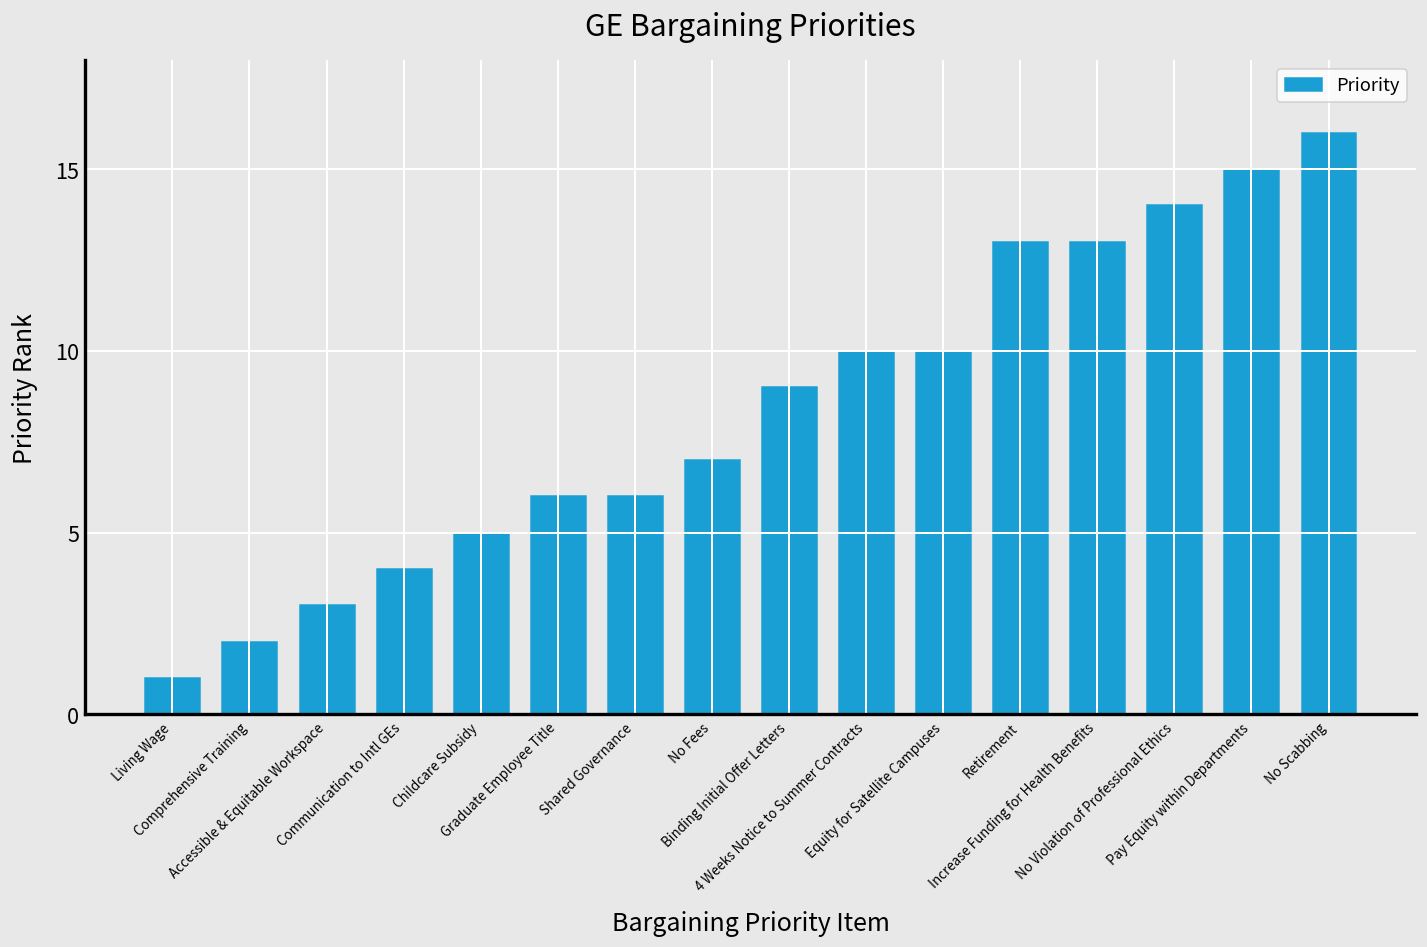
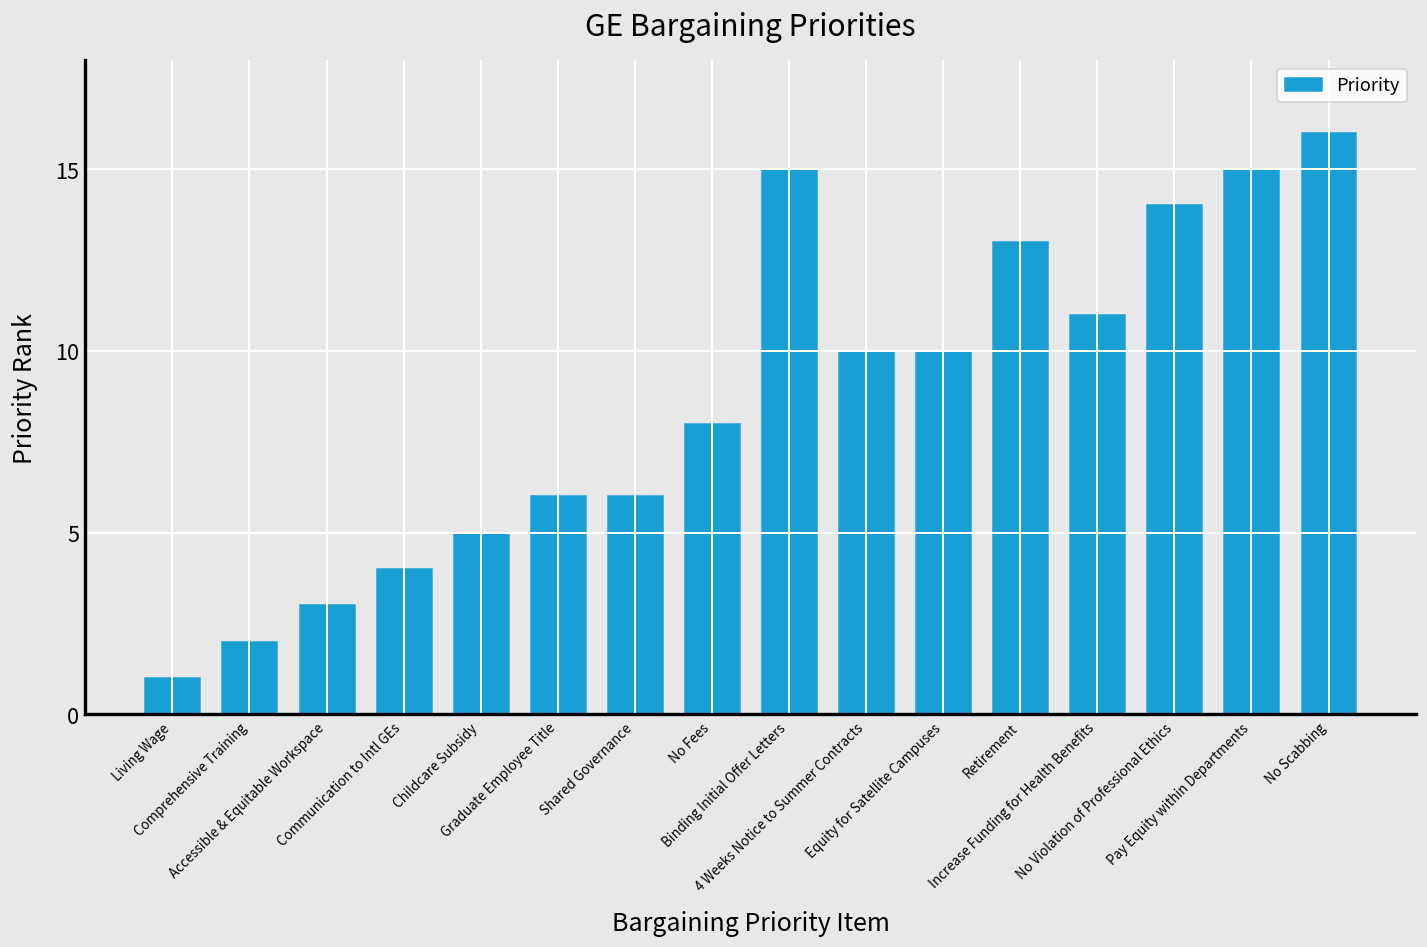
  {
    "Living Wage": 1,
    "Comprehensive Training": 2,
    "Accessible & Equitable Workspace": 3,
    "Communication to Intl GEs": 4,
    "Childcare Subsidy": 5,
    "Graduate Employee Title": 6,
    "Shared Governance": 6,
-   "No Fees": 7,
-   "Binding Initial Offer Letters": 9,
+   "No Fees": 8,
+   "Binding Initial Offer Letters": 15,
    "4 Weeks Notice to Summer Contracts": 10,
    "Equity for Satellite Campuses": 10,
    "Retirement": 13,
-   "Increase Funding for Health Benefits": 13,
+   "Increase Funding for Health Benefits": 11,
    "No Violation of Professional Ethics": 14,
    "Pay Equity within Departments": 15,
    "No Scabbing": 16
  }
